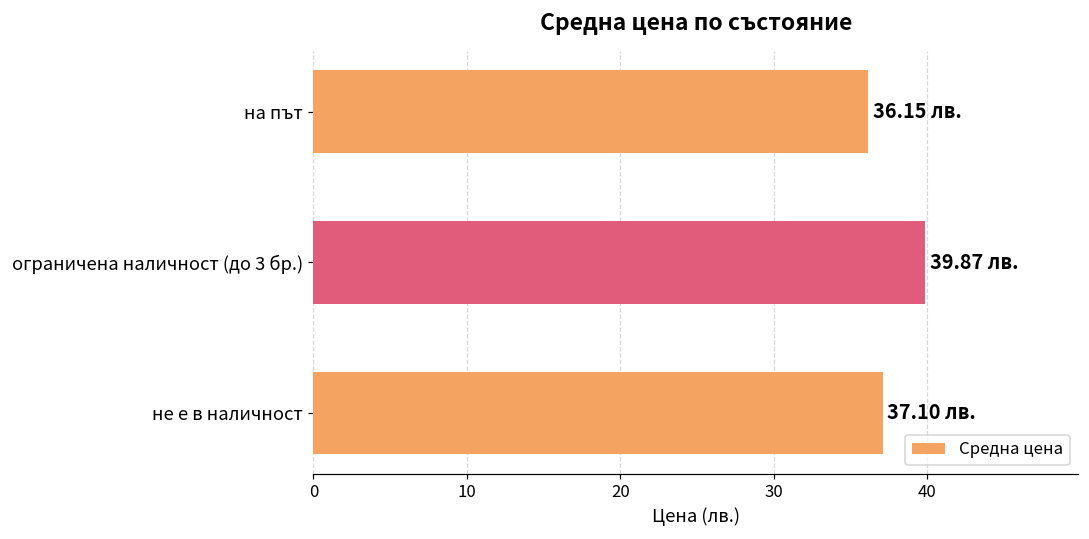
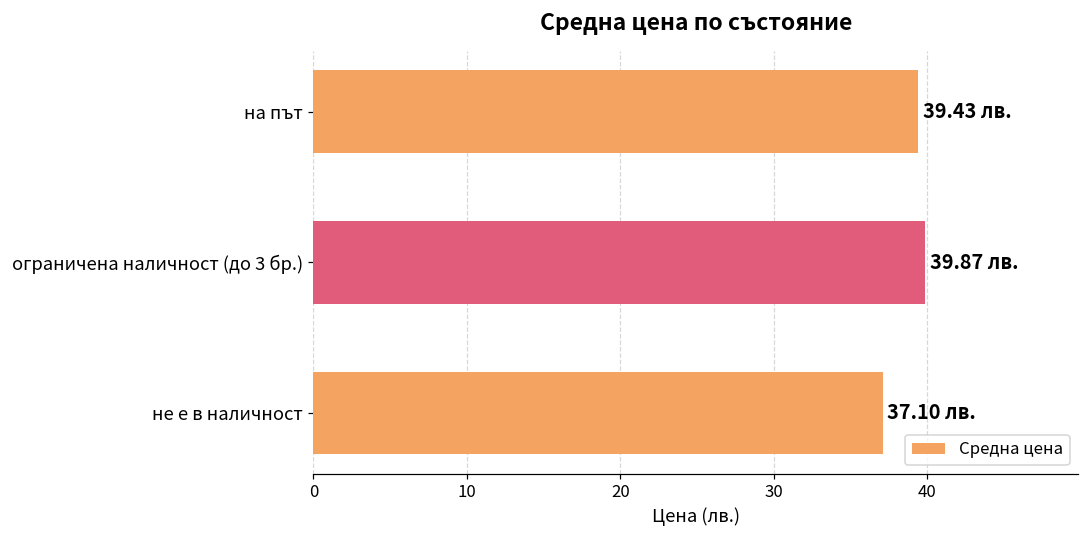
  {
-   "на път": 36.15,
+   "на път": 39.43,
    "ограничена наличност (до 3 бр.)": 39.87,
    "не е в наличност": 37.10
  }
